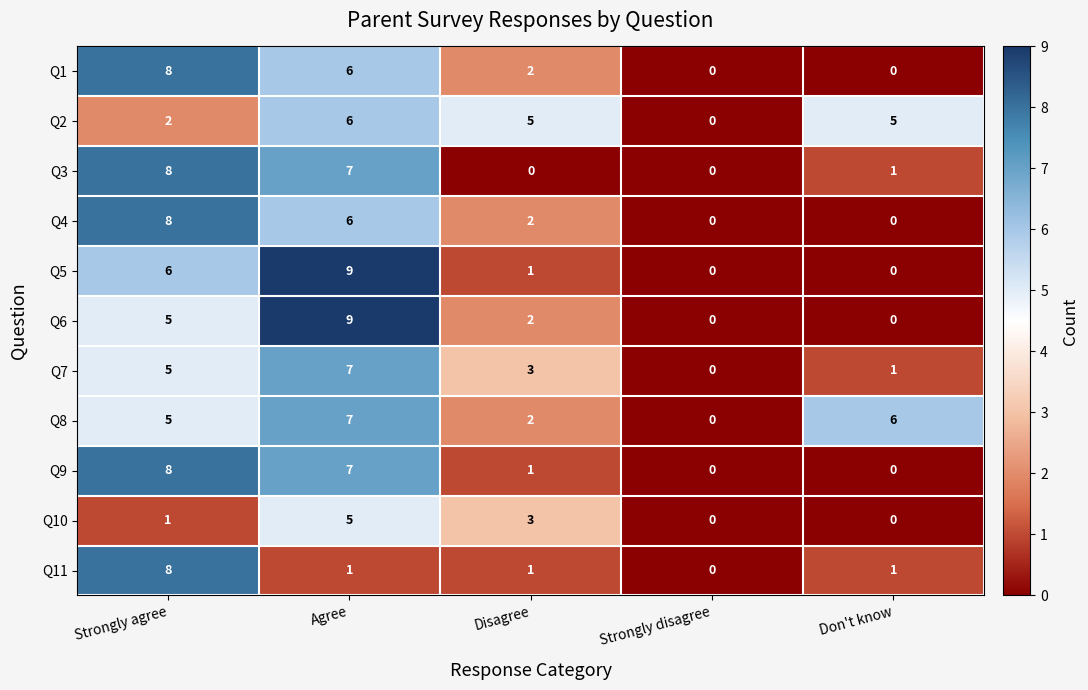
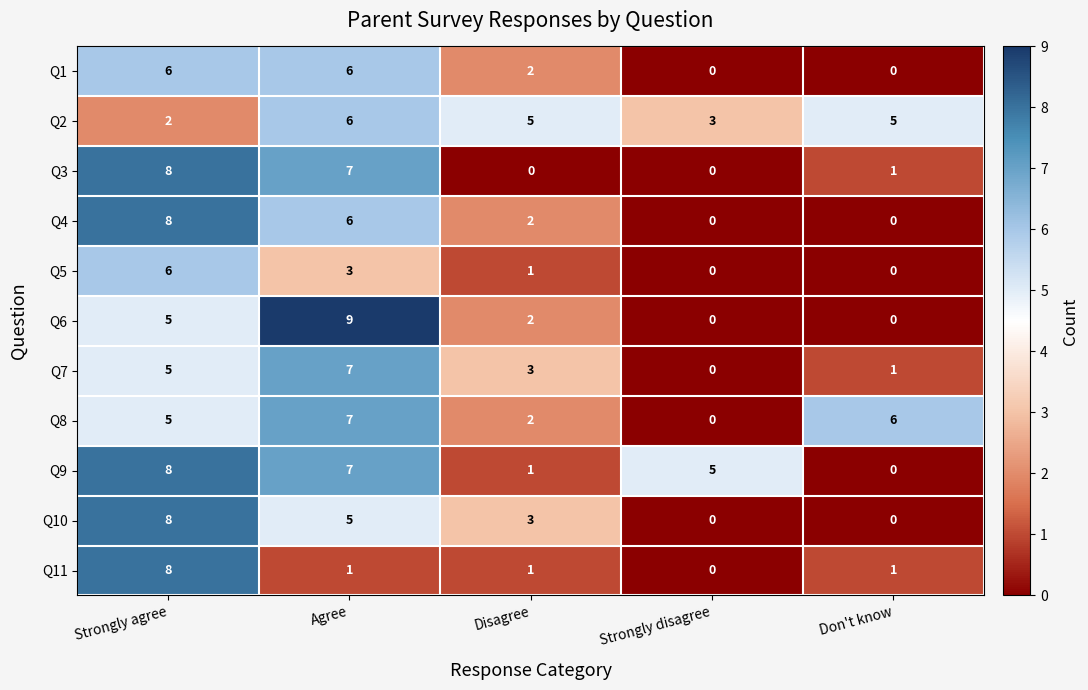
  {
    "Q1": {
-     "Strongly agree": 8,
+     "Strongly agree": 6,
      "Agree": 6,
      "Disagree": 2,
      "Strongly disagree": 0,
      "Don't know": 0
    },
    "Q2": {
      "Strongly agree": 2,
      "Agree": 6,
      "Disagree": 5,
-     "Strongly disagree": 0,
+     "Strongly disagree": 3,
      "Don't know": 5
    },
    "Q3": {
      "Strongly agree": 8,
      "Agree": 7,
      "Disagree": 0,
      "Strongly disagree": 0,
      "Don't know": 1
    },
    "Q4": {
      "Strongly agree": 8,
      "Agree": 6,
      "Disagree": 2,
      "Strongly disagree": 0,
      "Don't know": 0
    },
    "Q5": {
      "Strongly agree": 6,
-     "Agree": 9,
+     "Agree": 3,
      "Disagree": 1,
      "Strongly disagree": 0,
      "Don't know": 0
    },
    "Q6": {
      "Strongly agree": 5,
      "Agree": 9,
      "Disagree": 2,
      "Strongly disagree": 0,
      "Don't know": 0
    },
    "Q7": {
      "Strongly agree": 5,
      "Agree": 7,
      "Disagree": 3,
      "Strongly disagree": 0,
      "Don't know": 1
    },
    "Q8": {
      "Strongly agree": 5,
      "Agree": 7,
      "Disagree": 2,
      "Strongly disagree": 0,
      "Don't know": 6
    },
    "Q9": {
      "Strongly agree": 8,
      "Agree": 7,
      "Disagree": 1,
-     "Strongly disagree": 0,
+     "Strongly disagree": 5,
      "Don't know": 0
    },
    "Q10": {
-     "Strongly agree": 1,
+     "Strongly agree": 8,
      "Agree": 5,
      "Disagree": 3,
      "Strongly disagree": 0,
      "Don't know": 0
    },
    "Q11": {
      "Strongly agree": 8,
      "Agree": 1,
      "Disagree": 1,
      "Strongly disagree": 0,
      "Don't know": 1
    }
  }
